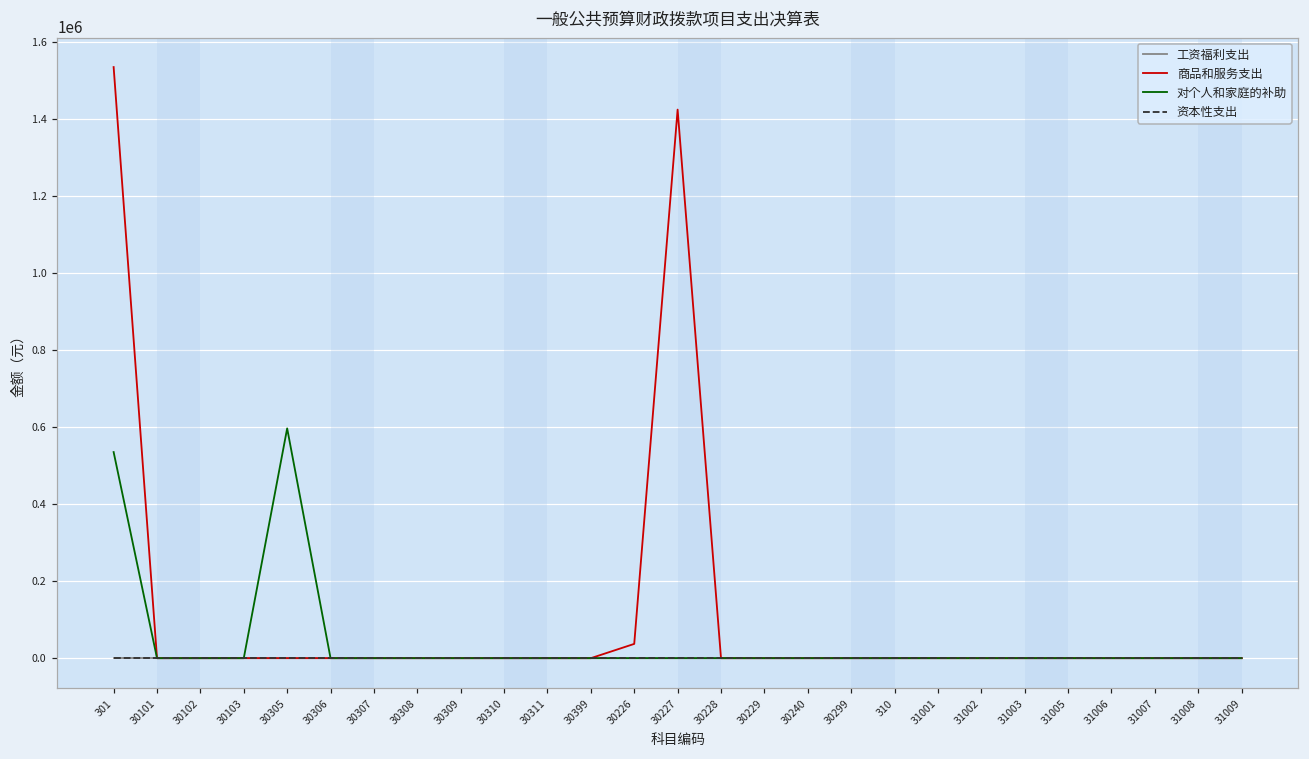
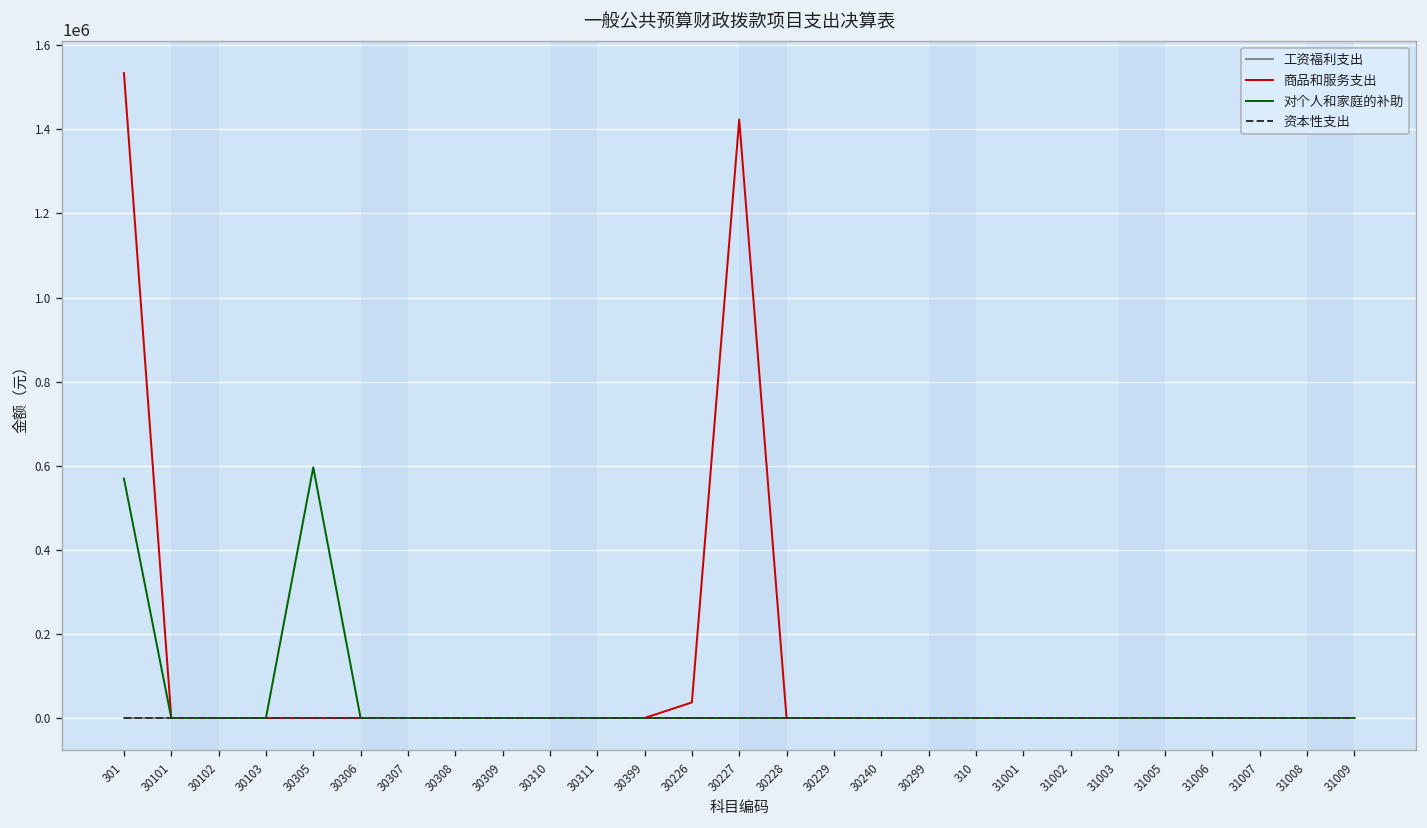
  {
    "资本性支出": {
      "301": 0
    },
    "商品和服务支出": {
      "301": 1530000,
      "30226": 40000,
      "30227": 1420000
    },
    "对个人和家庭的补助": {
-     "301": 530000,
+     "301": 570000,
      "30305": 600000
    }
  }
